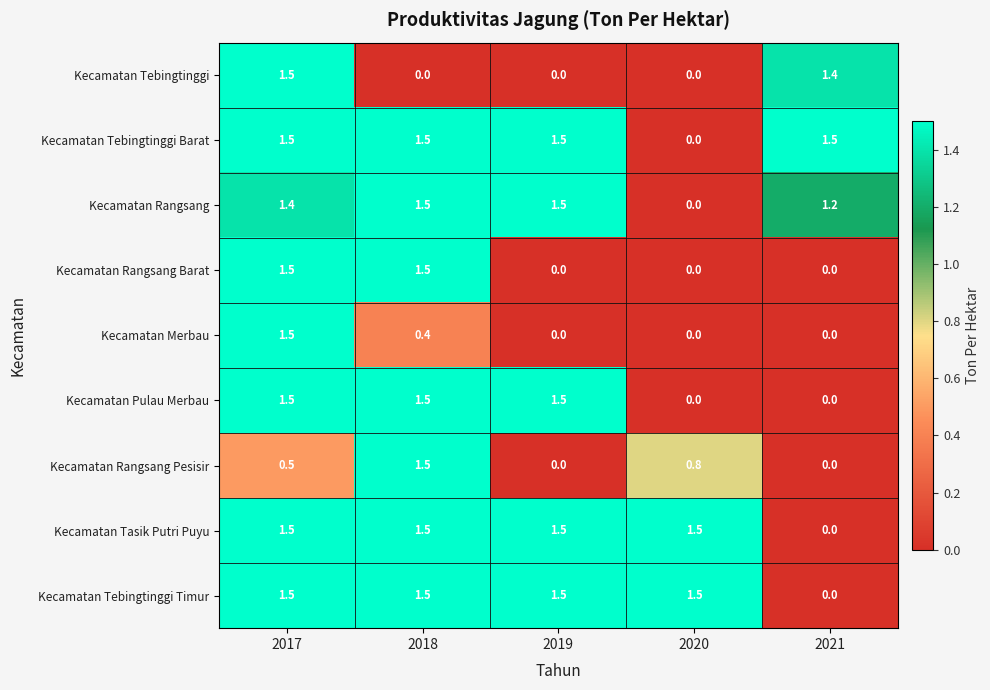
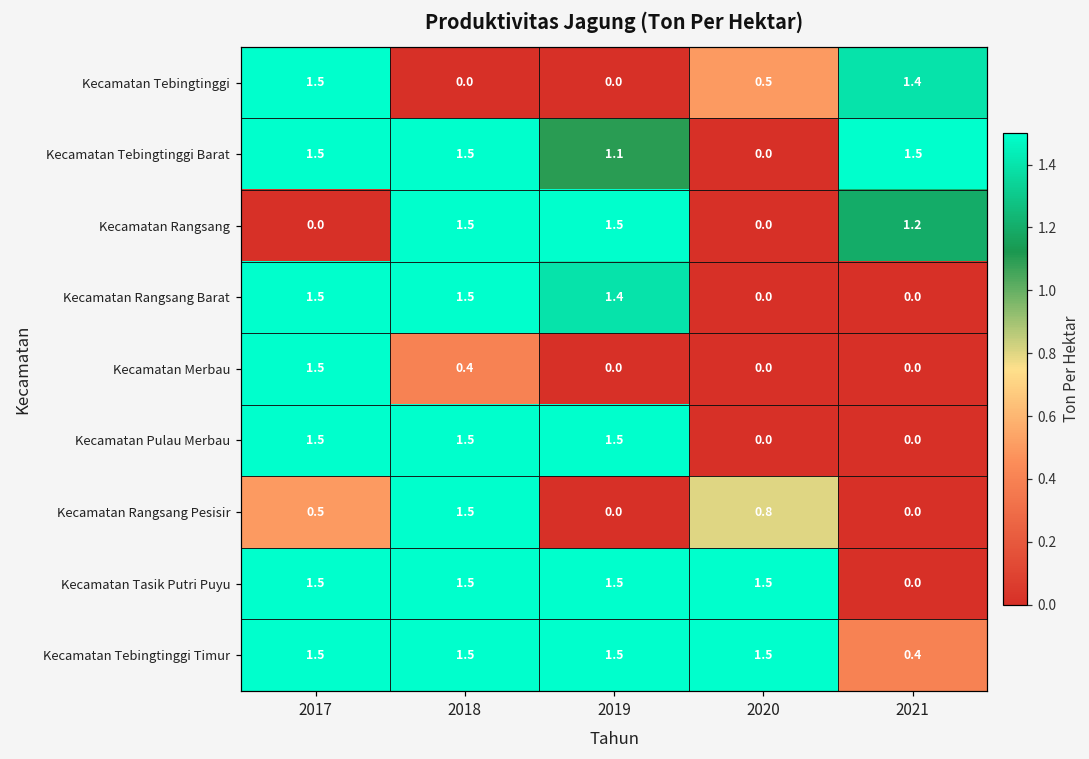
  {
    "Kecamatan Tebingtinggi": {
      "2017": 1.5,
      "2018": 0.0,
      "2019": 0.0,
-     "2020": 0.0,
+     "2020": 0.5,
      "2021": 1.4
    },
    "Kecamatan Tebingtinggi Barat": {
      "2017": 1.5,
      "2018": 1.5,
-     "2019": 1.5,
+     "2019": 1.1,
      "2020": 0.0,
      "2021": 1.5
    },
    "Kecamatan Rangsang": {
-     "2017": 1.4,
+     "2017": 0.0,
      "2018": 1.5,
      "2019": 1.5,
      "2020": 0.0,
      "2021": 1.2
    },
    "Kecamatan Rangsang Barat": {
      "2017": 1.5,
      "2018": 1.5,
-     "2019": 0.0,
+     "2019": 1.4,
      "2020": 0.0,
      "2021": 0.0
    },
    "Kecamatan Merbau": {
      "2017": 1.5,
      "2018": 0.4,
      "2019": 0.0,
      "2020": 0.0,
      "2021": 0.0
    },
    "Kecamatan Pulau Merbau": {
      "2017": 1.5,
      "2018": 1.5,
      "2019": 1.5,
      "2020": 0.0,
      "2021": 0.0
    },
    "Kecamatan Rangsang Pesisir": {
      "2017": 0.5,
      "2018": 1.5,
      "2019": 0.0,
      "2020": 0.8,
      "2021": 0.0
    },
    "Kecamatan Tasik Putri Puyu": {
      "2017": 1.5,
      "2018": 1.5,
      "2019": 1.5,
      "2020": 1.5,
      "2021": 0.0
    },
    "Kecamatan Tebingtinggi Timur": {
      "2017": 1.5,
      "2018": 1.5,
      "2019": 1.5,
      "2020": 1.5,
-     "2021": 0.0
+     "2021": 0.4
    }
  }
